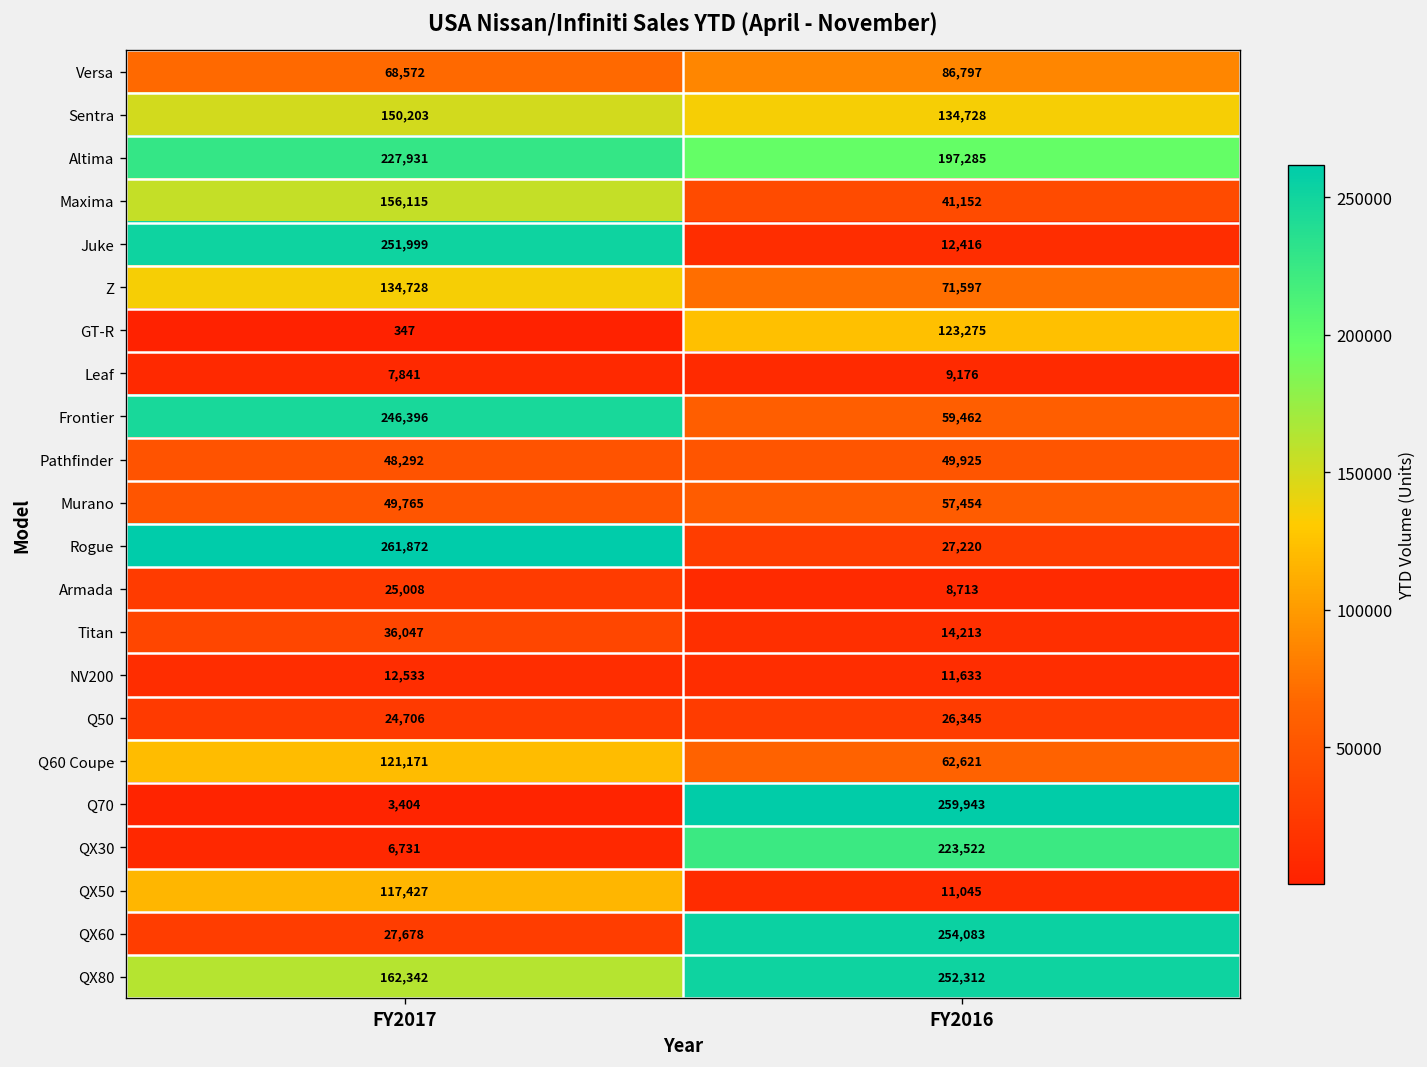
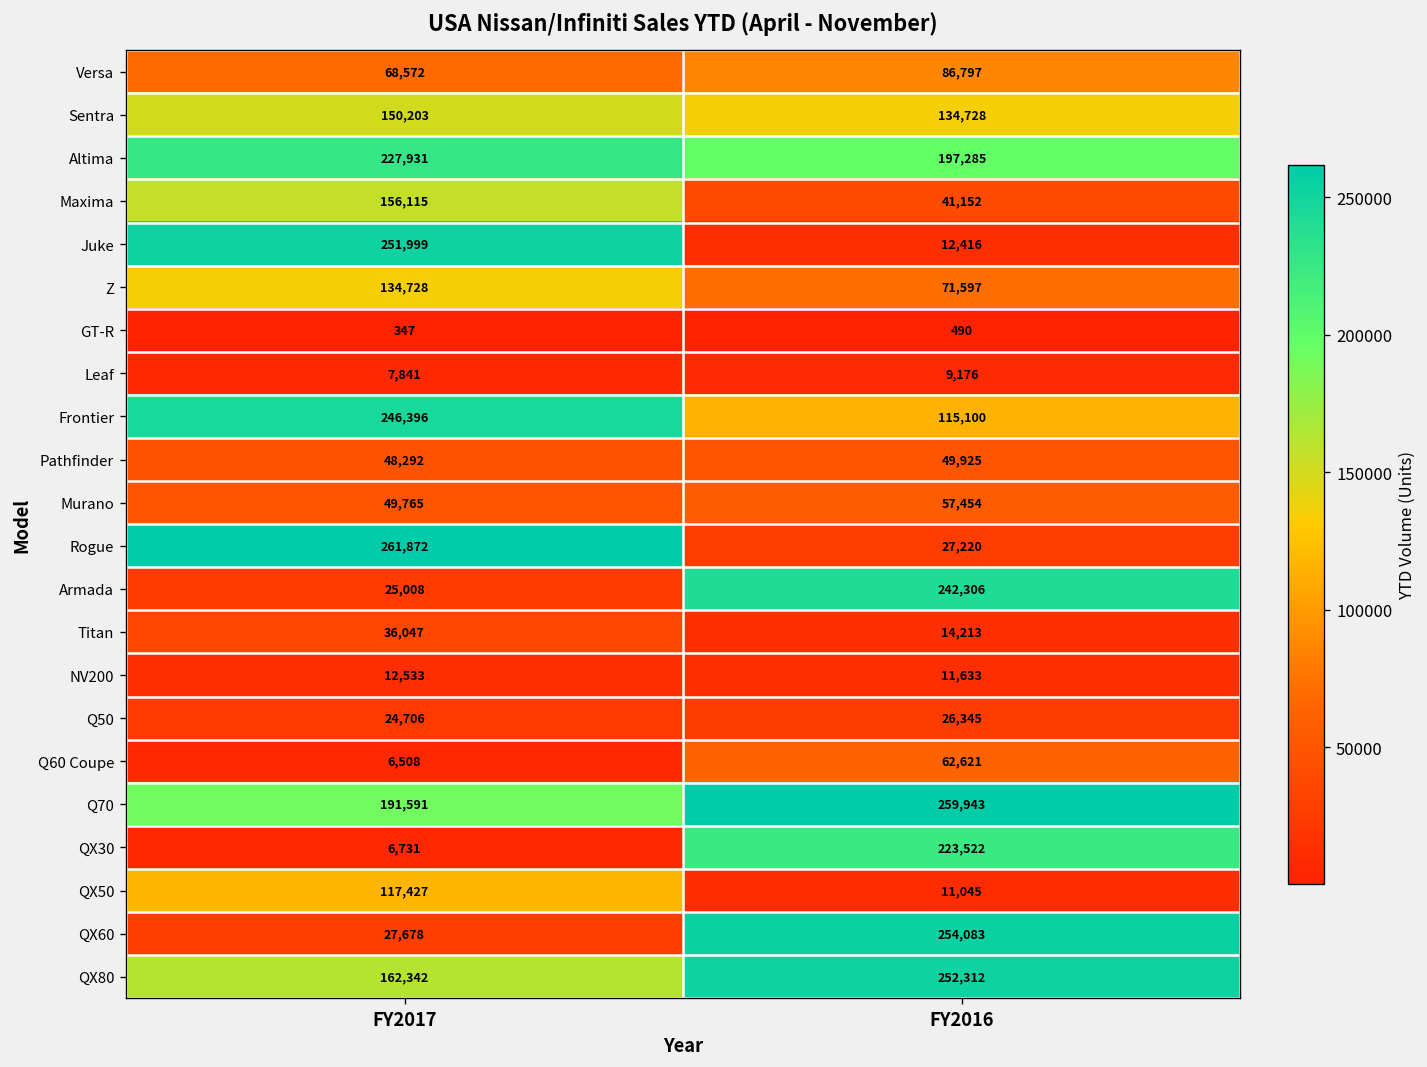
  {
    "Versa": {
      "FY2017": "68,572",
      "FY2016": "86,797"
    },
    "Sentra": {
      "FY2017": "150,203",
      "FY2016": "134,728"
    },
    "Altima": {
      "FY2017": "227,931",
      "FY2016": "197,285"
    },
    "Maxima": {
      "FY2017": "156,115",
      "FY2016": "41,152"
    },
    "Juke": {
      "FY2017": "251,999",
      "FY2016": "12,416"
    },
    "Z": {
      "FY2017": "134,728",
      "FY2016": "71,597"
    },
    "GT-R": {
      "FY2017": "347",
-     "FY2016": "123,275"
+     "FY2016": "490"
    },
    "Leaf": {
      "FY2017": "7,841",
      "FY2016": "9,176"
    },
    "Frontier": {
      "FY2017": "246,396",
-     "FY2016": "59,462"
+     "FY2016": "115,100"
    },
    "Pathfinder": {
      "FY2017": "48,292",
      "FY2016": "49,925"
    },
    "Murano": {
      "FY2017": "49,765",
      "FY2016": "57,454"
    },
    "Rogue": {
      "FY2017": "261,872",
      "FY2016": "27,220"
    },
    "Armada": {
      "FY2017": "25,008",
-     "FY2016": "8,713"
+     "FY2016": "242,306"
    },
    "Titan": {
      "FY2017": "36,047",
      "FY2016": "14,213"
    },
    "NV200": {
      "FY2017": "12,533",
      "FY2016": "11,633"
    },
    "Q50": {
      "FY2017": "24,706",
      "FY2016": "26,345"
    },
    "Q60 Coupe": {
-     "FY2017": "121,171",
+     "FY2017": "6,508",
      "FY2016": "62,621"
    },
    "Q70": {
-     "FY2017": "3,404",
+     "FY2017": "191,591",
      "FY2016": "259,943"
    },
    "QX30": {
      "FY2017": "6,731",
      "FY2016": "223,522"
    },
    "QX50": {
      "FY2017": "117,427",
      "FY2016": "11,045"
    },
    "QX60": {
      "FY2017": "27,678",
      "FY2016": "254,083"
    },
    "QX80": {
      "FY2017": "162,342",
      "FY2016": "252,312"
    }
  }
